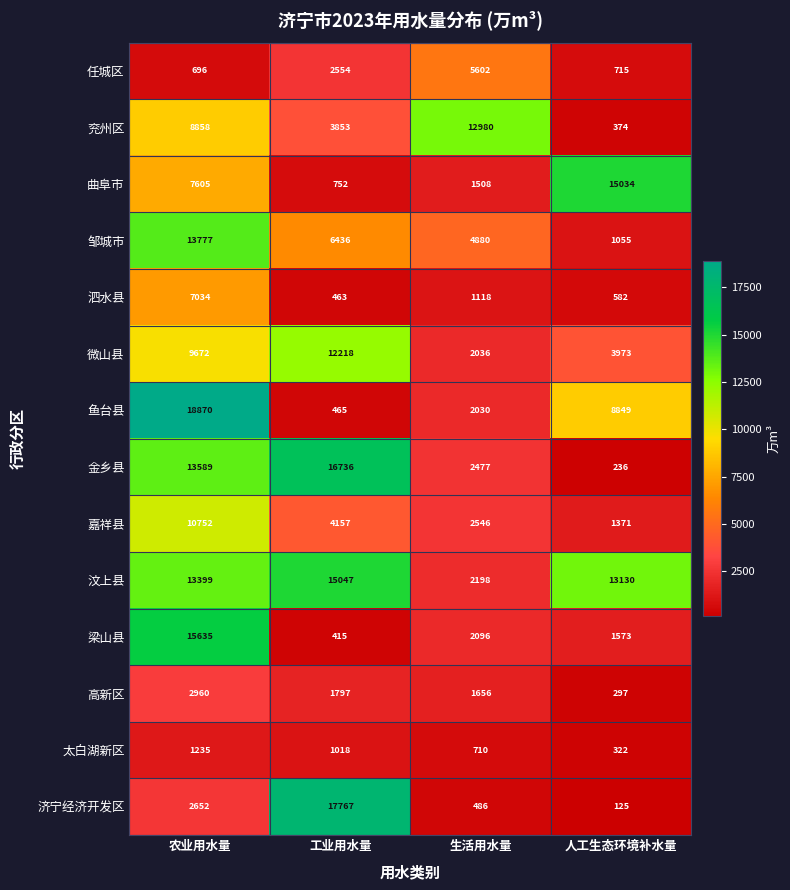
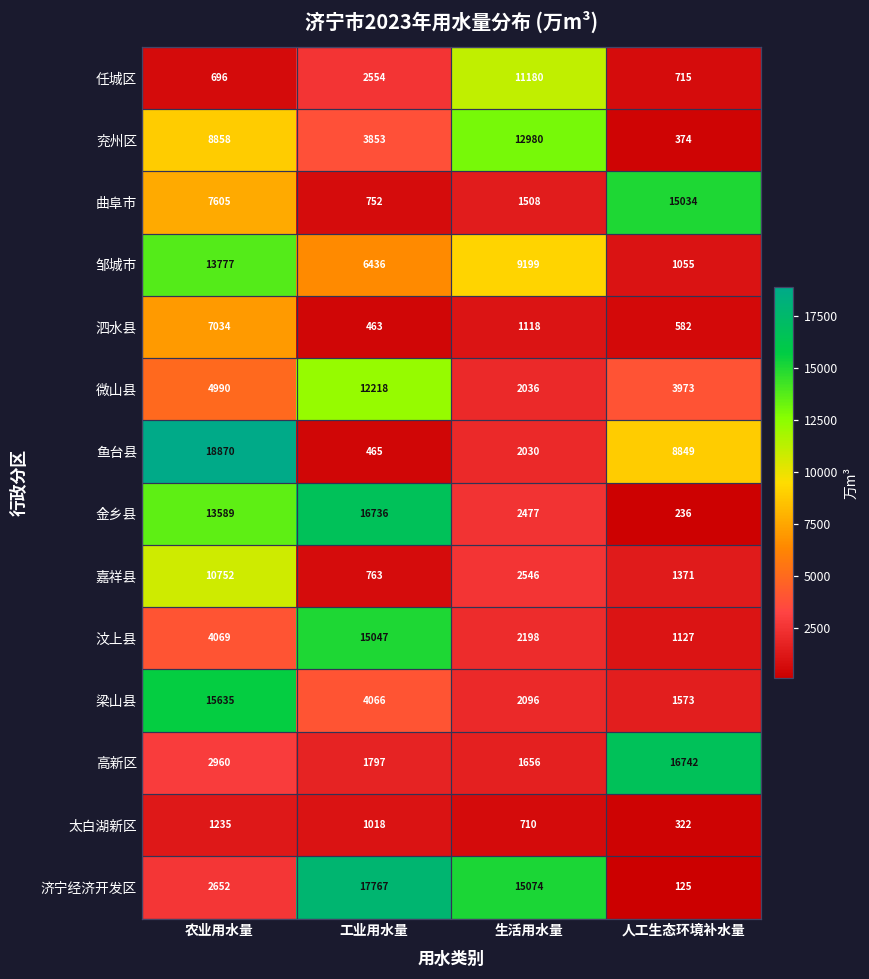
  {
    "任城区": {
      "农业用水量": 696,
      "工业用水量": 2554,
-     "生活用水量": 5602,
+     "生活用水量": 11180,
      "人工生态环境补水量": 715
    },
    "兖州区": {
      "农业用水量": 8858,
      "工业用水量": 3853,
      "生活用水量": 12980,
      "人工生态环境补水量": 374
    },
    "曲阜市": {
      "农业用水量": 7605,
      "工业用水量": 752,
      "生活用水量": 1508,
      "人工生态环境补水量": 15034
    },
    "邹城市": {
      "农业用水量": 13777,
      "工业用水量": 6436,
-     "生活用水量": 4880,
+     "生活用水量": 9199,
      "人工生态环境补水量": 1055
    },
    "泗水县": {
      "农业用水量": 7034,
      "工业用水量": 463,
      "生活用水量": 1118,
      "人工生态环境补水量": 582
    },
    "微山县": {
-     "农业用水量": 9672,
+     "农业用水量": 4990,
      "工业用水量": 12218,
      "生活用水量": 2036,
      "人工生态环境补水量": 3973
    },
    "鱼台县": {
      "农业用水量": 18870,
      "工业用水量": 465,
      "生活用水量": 2030,
      "人工生态环境补水量": 8849
    },
    "金乡县": {
      "农业用水量": 13589,
      "工业用水量": 16736,
      "生活用水量": 2477,
      "人工生态环境补水量": 236
    },
    "嘉祥县": {
      "农业用水量": 10752,
-     "工业用水量": 4157,
+     "工业用水量": 763,
      "生活用水量": 2546,
      "人工生态环境补水量": 1371
    },
    "汶上县": {
-     "农业用水量": 13399,
+     "农业用水量": 4069,
      "工业用水量": 15047,
      "生活用水量": 2198,
-     "人工生态环境补水量": 13130
+     "人工生态环境补水量": 1127
    },
    "梁山县": {
      "农业用水量": 15635,
-     "工业用水量": 415,
+     "工业用水量": 4066,
      "生活用水量": 2096,
      "人工生态环境补水量": 1573
    },
    "高新区": {
      "农业用水量": 2960,
      "工业用水量": 1797,
      "生活用水量": 1656,
-     "人工生态环境补水量": 297
+     "人工生态环境补水量": 16742
    },
    "太白湖新区": {
      "农业用水量": 1235,
      "工业用水量": 1018,
      "生活用水量": 710,
      "人工生态环境补水量": 322
    },
    "济宁经济开发区": {
      "农业用水量": 2652,
      "工业用水量": 17767,
-     "生活用水量": 486,
+     "生活用水量": 15074,
      "人工生态环境补水量": 125
    }
  }
